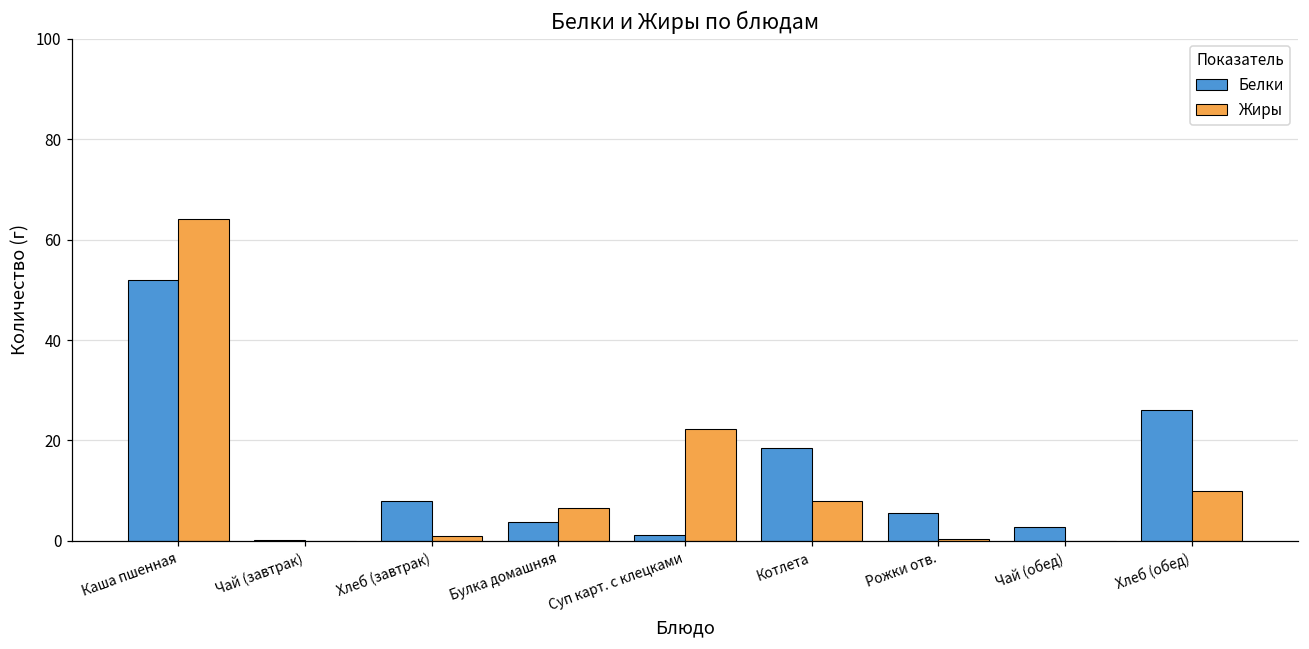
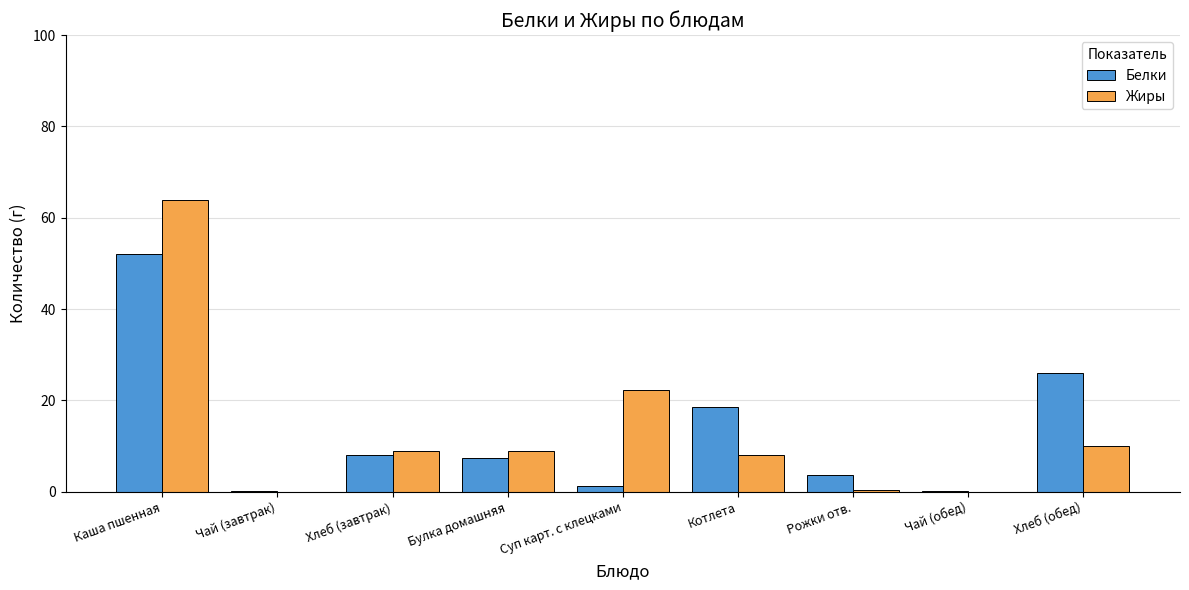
  {
    "Белки": {
      "Каша пшенная": 52,
      "Хлеб (завтрак)": 8,
-     "Булка домашняя": 4,
+     "Булка домашняя": 8,
      "Суп карт. с клецками": 1,
      "Котлета": 19,
-     "Рожки отв.": 6,
-     "Чай (обед)": 3,
+     "Рожки отв.": 4,
+     "Чай (обед)": 0,
      "Хлеб (обед)": 26
    },
    "Жиры": {
      "Каша пшенная": 64,
      "Чай (завтрак)": 0,
-     "Хлеб (завтрак)": 1,
-     "Булка домашняя": 7,
+     "Хлеб (завтрак)": 9,
+     "Булка домашняя": 9,
      "Суп карт. с клецками": 22,
      "Котлета": 8,
      "Чай (обед)": 0,
      "Хлеб (обед)": 10
    }
  }
